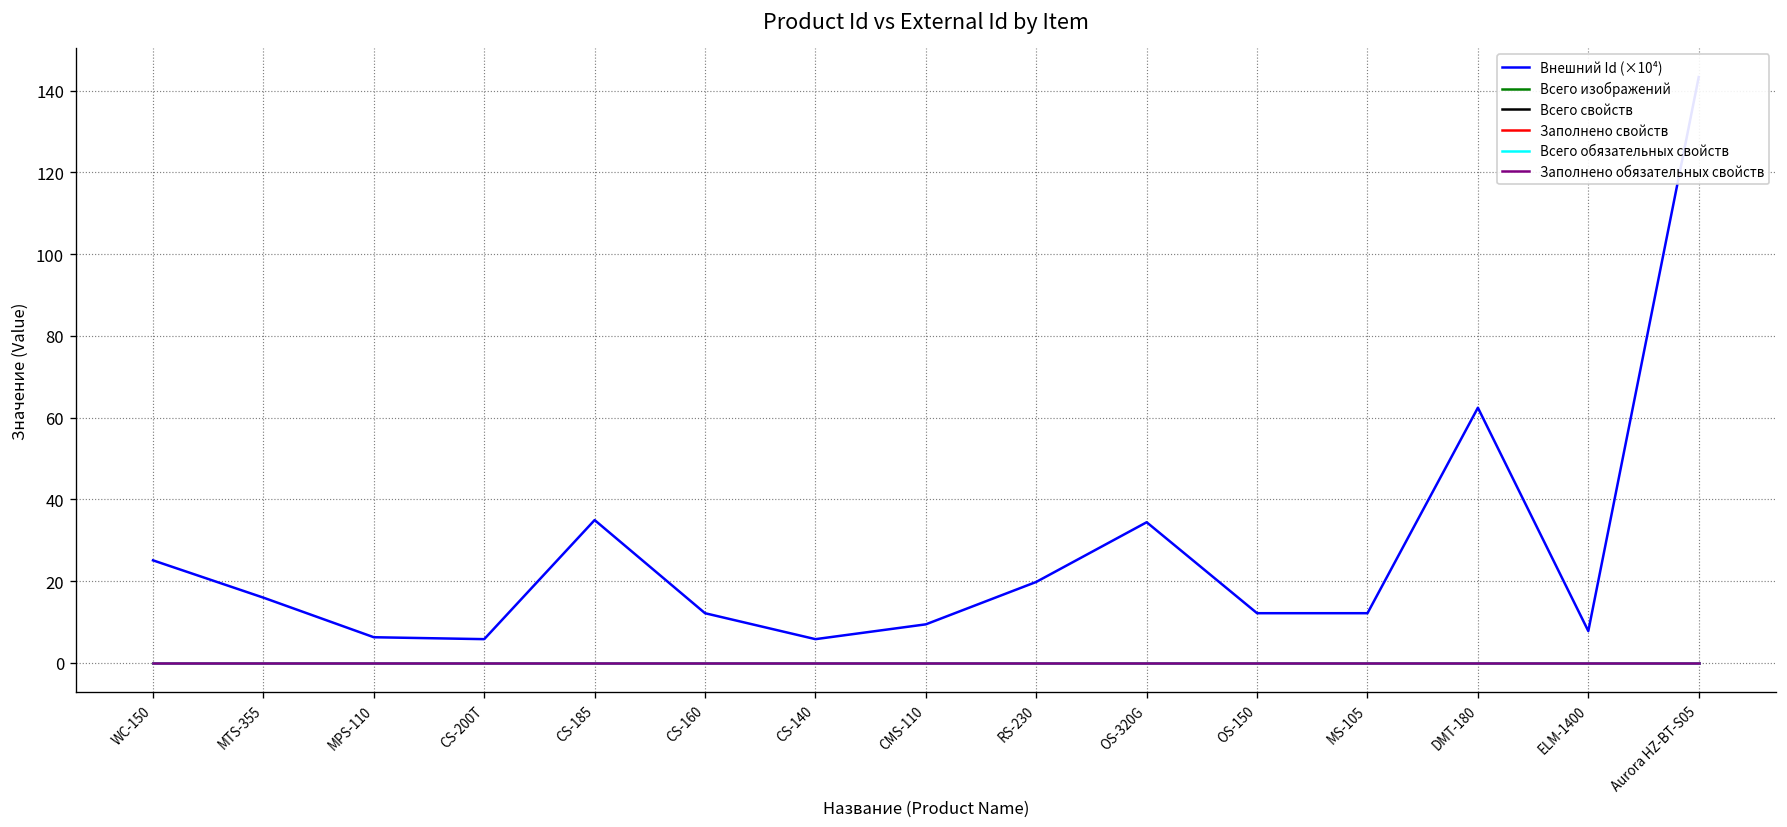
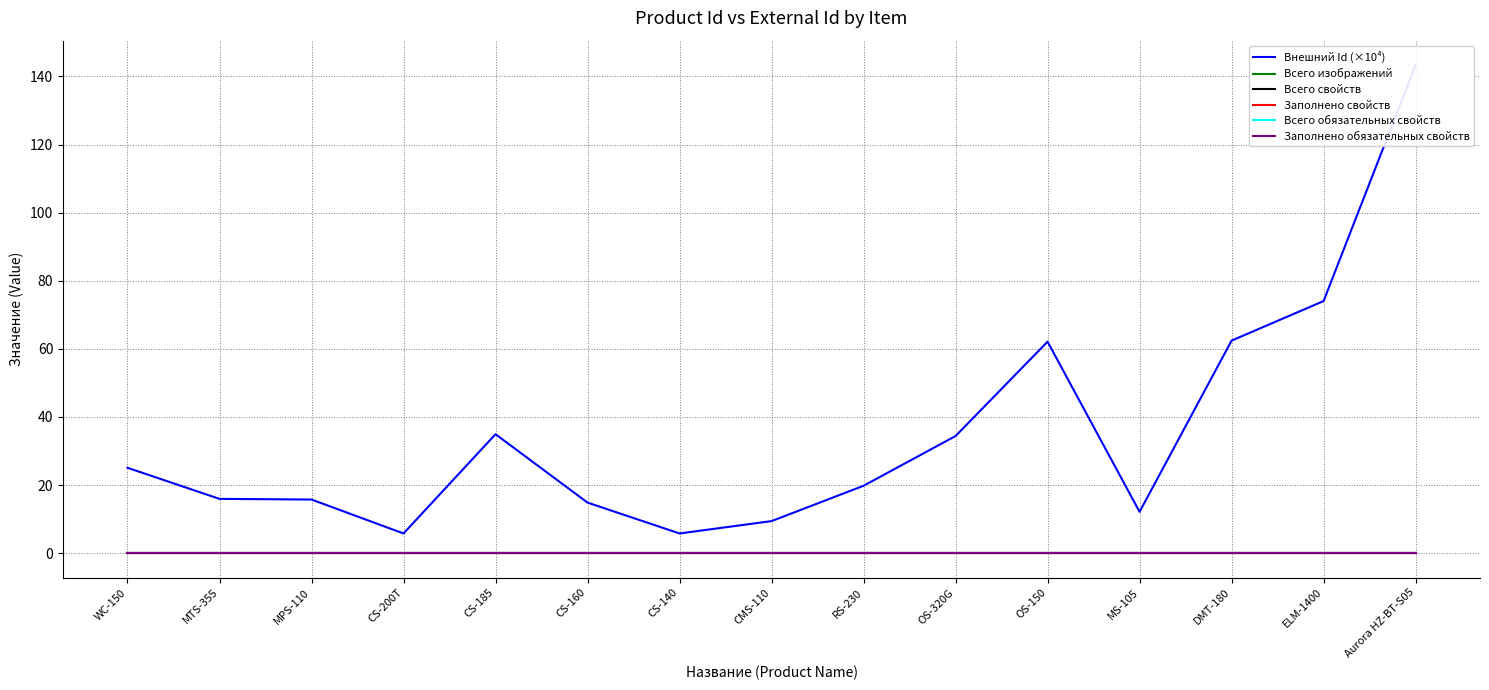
  {
    "Внешний Id (×10⁴)": {
      "WC-150": 25,
      "MTS-355": 16,
-     "MPS-110": 6,
+     "MPS-110": 16,
      "CS-200T": 6,
      "CS-185": 35,
-     "CS-160": 12,
+     "CS-160": 15,
      "CS-140": 6,
      "CMS-110": 9,
      "RS-230": 20,
      "OS-320G": 34,
-     "OS-150": 12,
+     "OS-150": 62,
      "MS-105": 12,
      "DMT-180": 62,
-     "ELM-1400": 8
+     "ELM-1400": 74
    },
    "Заполнено обязательных свойств": {
      "WC-150": 0,
      "MTS-355": 0,
      "MPS-110": 0,
      "CS-200T": 0,
      "CS-185": 0,
      "CS-160": 0,
      "CS-140": 0,
      "CMS-110": 0,
      "RS-230": 0,
      "OS-320G": 0,
      "OS-150": 0,
      "MS-105": 0,
      "DMT-180": 0,
      "ELM-1400": 0,
      "Aurora HZ-BT-S05": 0
    }
  }
